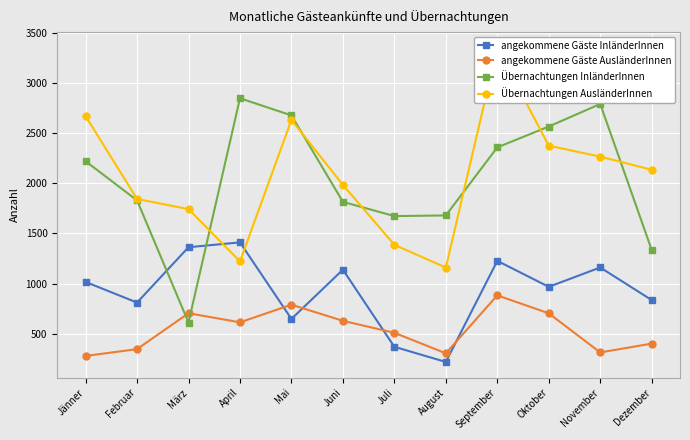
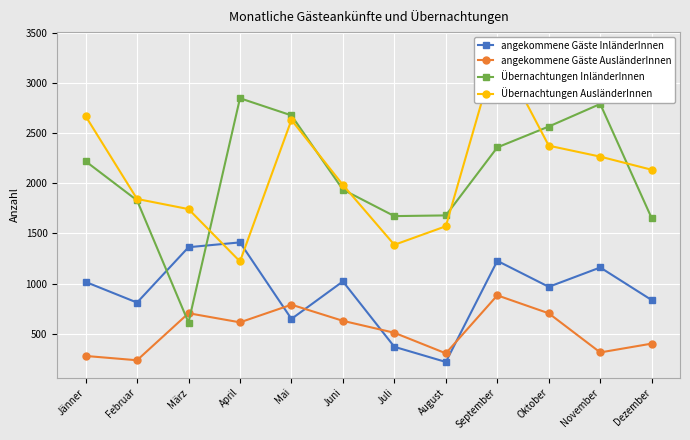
  {
    "angekommene Gäste InländerInnen": {
      "Jänner": 1020,
      "Februar": 810,
      "März": 1360,
      "April": 1410,
      "Mai": 650,
-     "Juni": 1140,
+     "Juni": 1020,
      "Juli": 370,
      "August": 220,
      "September": 1230,
      "Oktober": 970,
      "November": 1160,
      "Dezember": 840
    },
    "angekommene Gäste AusländerInnen": {
      "Jänner": 280,
-     "Februar": 350,
+     "Februar": 240,
      "März": 700,
      "April": 610,
      "Mai": 790,
      "Juni": 630,
      "Juli": 510,
      "August": 300,
      "September": 880,
      "Oktober": 700,
      "November": 310,
      "Dezember": 400
    },
    "Übernachtungen InländerInnen": {
      "Jänner": 2220,
      "März": 610,
      "April": 2850,
      "Mai": 2680,
-     "Juni": 1810,
+     "Juni": 1940,
      "Juli": 1670,
      "August": 1680,
      "September": 2360,
      "Oktober": 2570,
      "November": 2790,
-     "Dezember": 1340
+     "Dezember": 1650
    },
    "Übernachtungen AusländerInnen": {
      "Jänner": 2670,
      "März": 1740,
      "April": 1220,
      "Mai": 2630,
      "Juni": 1980,
      "Juli": 1390,
-     "August": 1160,
+     "August": 1570,
      "Oktober": 2370,
      "November": 2270,
      "Dezember": 2130
    }
  }
